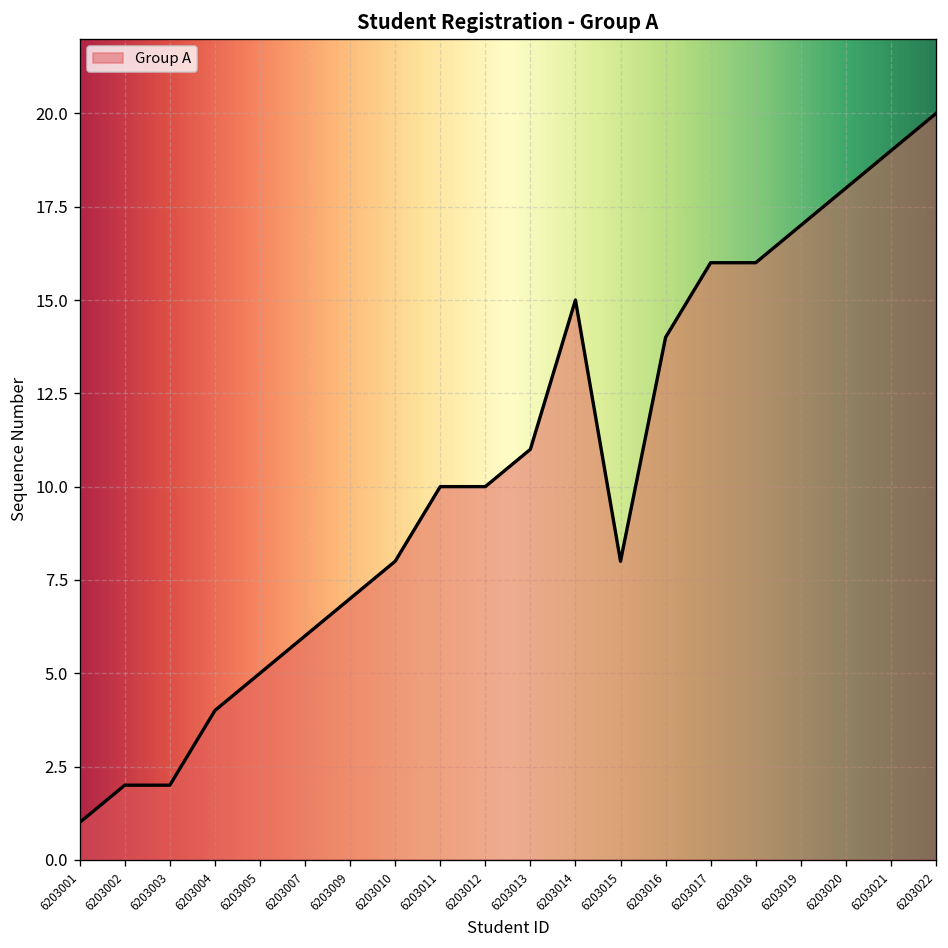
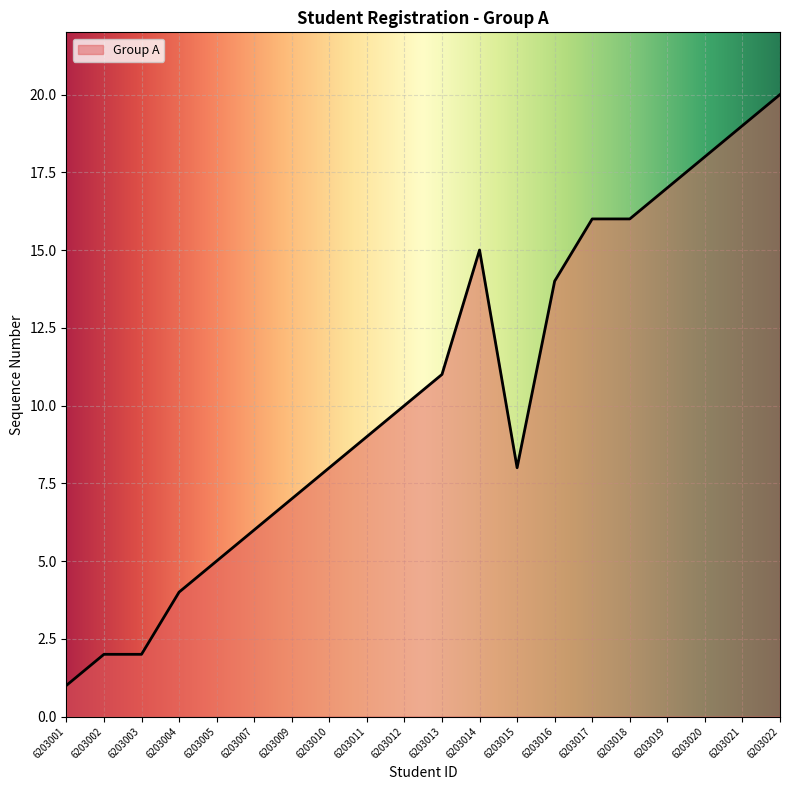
  {
    "6203001": 1,
    "6203002": 2,
    "6203003": 2,
    "6203004": 4,
    "6203005": 5,
    "6203007": 6,
    "6203009": 7,
    "6203010": 8,
-   "6203011": 10,
+   "6203011": 9,
    "6203012": 10,
    "6203013": 11,
    "6203014": 15,
    "6203015": 8,
    "6203016": 14,
    "6203017": 16,
    "6203018": 16,
    "6203019": 17,
    "6203020": 18,
    "6203021": 19,
    "6203022": 20
  }
